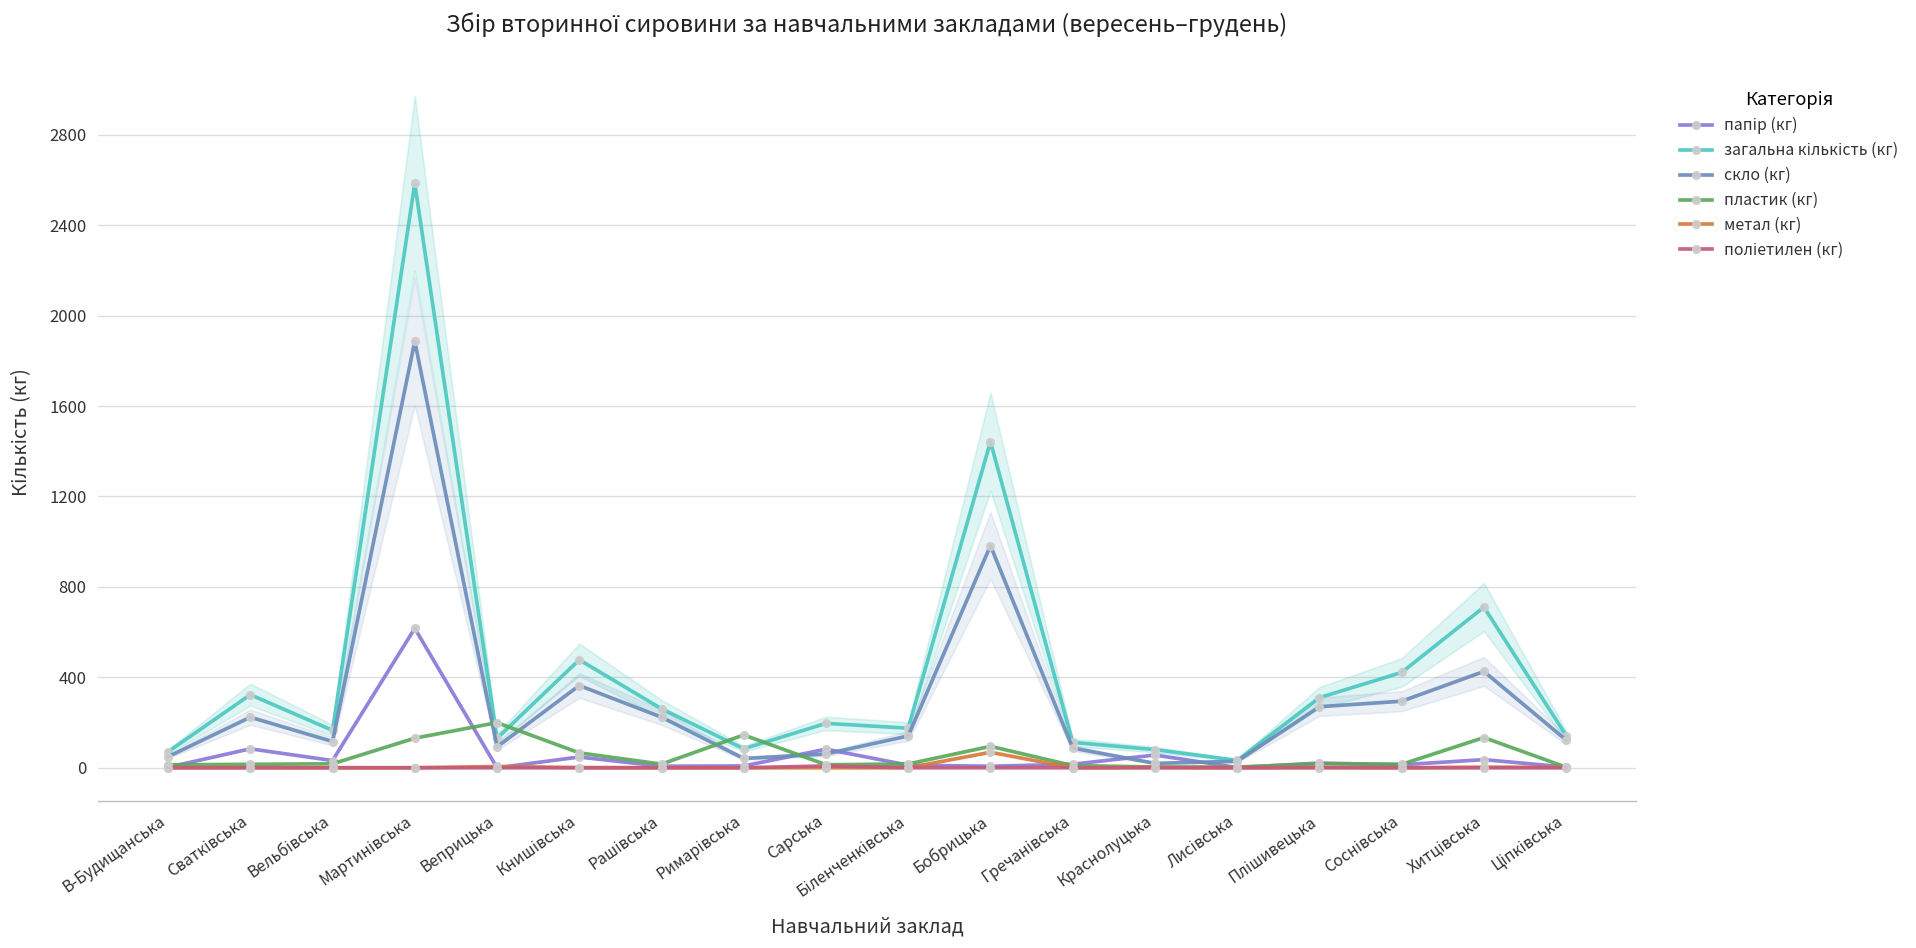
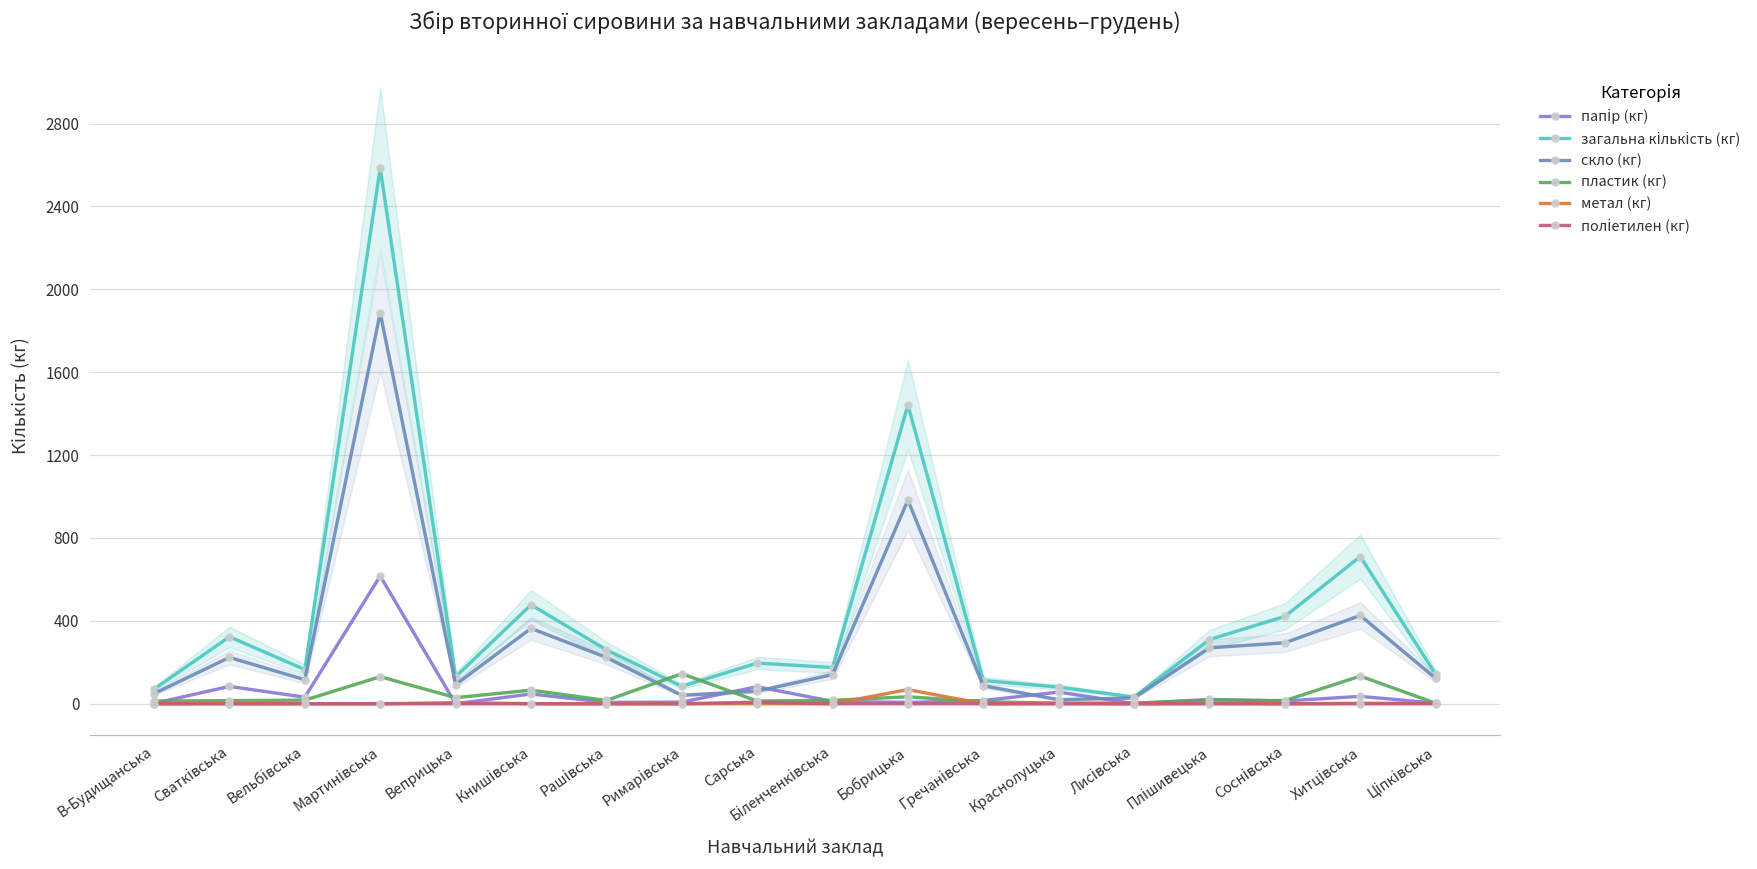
  {
    "пластик (кг)": {
      "Сватківська": 20,
      "Вельбівська": 20,
      "Мартинівська": 130,
-     "Веприцька": 200,
+     "Веприцька": 30,
      "Книшівська": 70,
      "Римарівська": 150,
-     "Бобрицька": 90,
+     "Бобрицька": 30,
      "Хитцівська": 130
    },
    "метал (кг)": {
      "Бобрицька": 70
    }
  }
